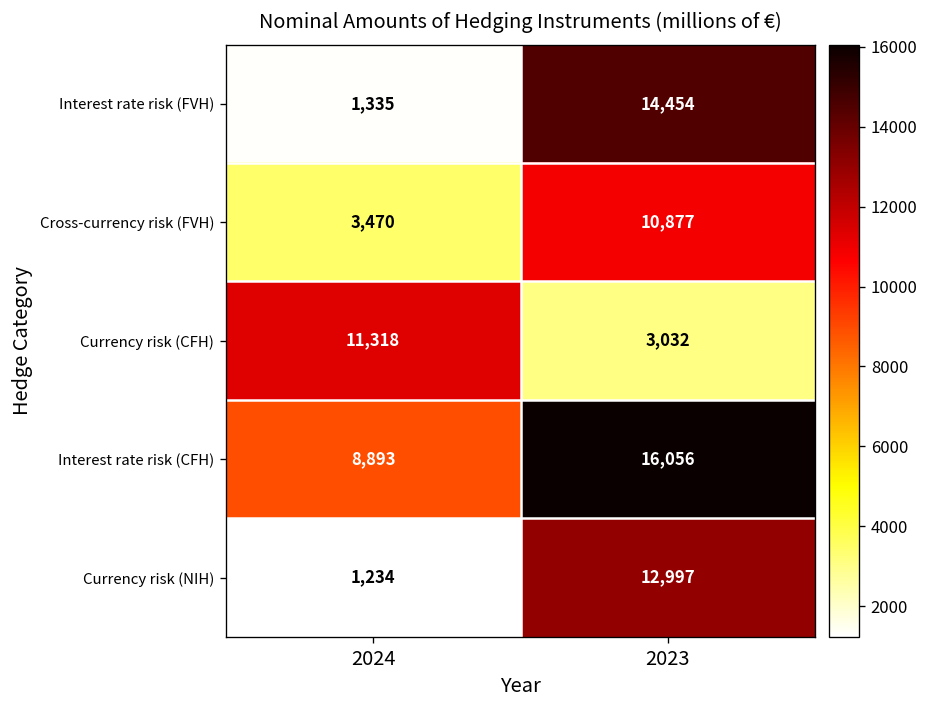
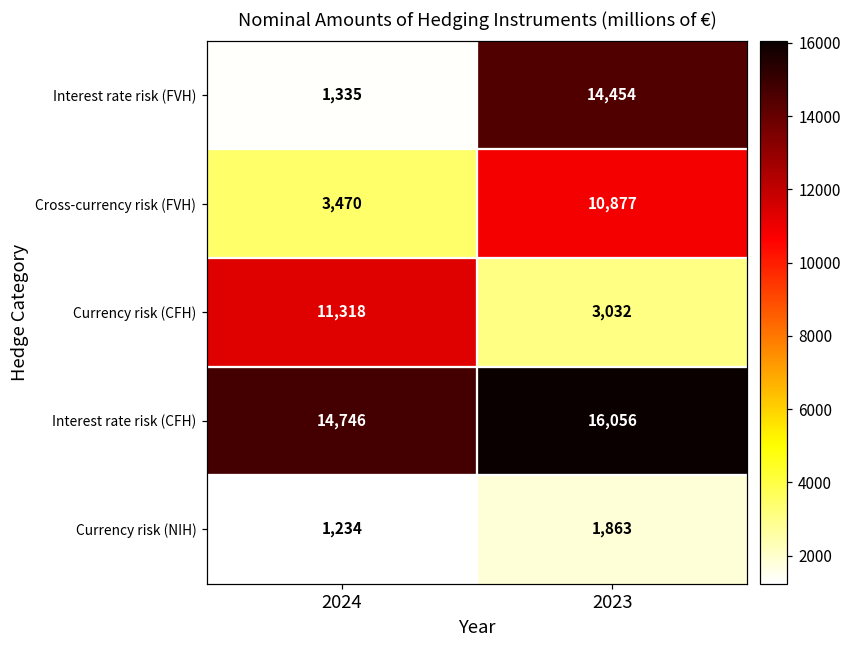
  {
    "Interest rate risk (FVH)": {
      "2024": "1,335",
      "2023": "14,454"
    },
    "Cross-currency risk (FVH)": {
      "2024": "3,470",
      "2023": "10,877"
    },
    "Currency risk (CFH)": {
      "2024": "11,318",
      "2023": "3,032"
    },
    "Interest rate risk (CFH)": {
-     "2024": "8,893",
+     "2024": "14,746",
      "2023": "16,056"
    },
    "Currency risk (NIH)": {
      "2024": "1,234",
-     "2023": "12,997"
+     "2023": "1,863"
    }
  }
